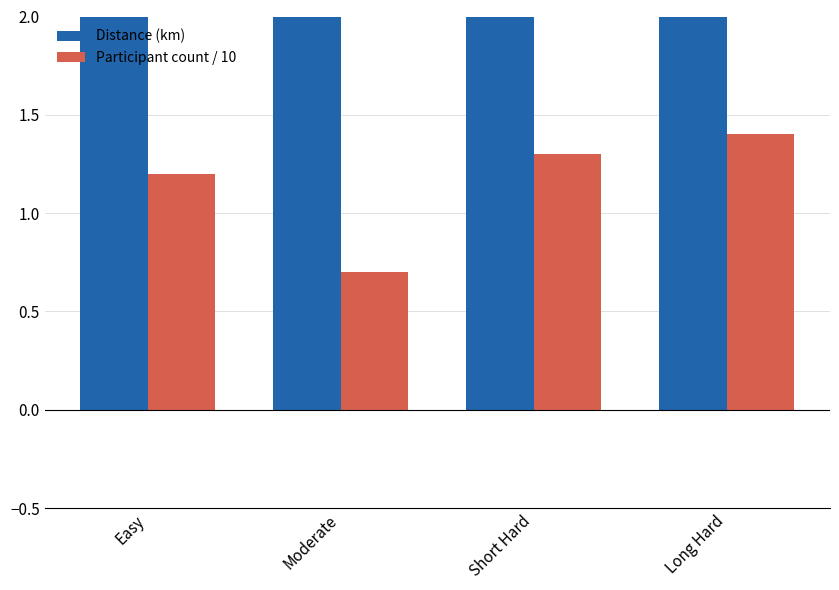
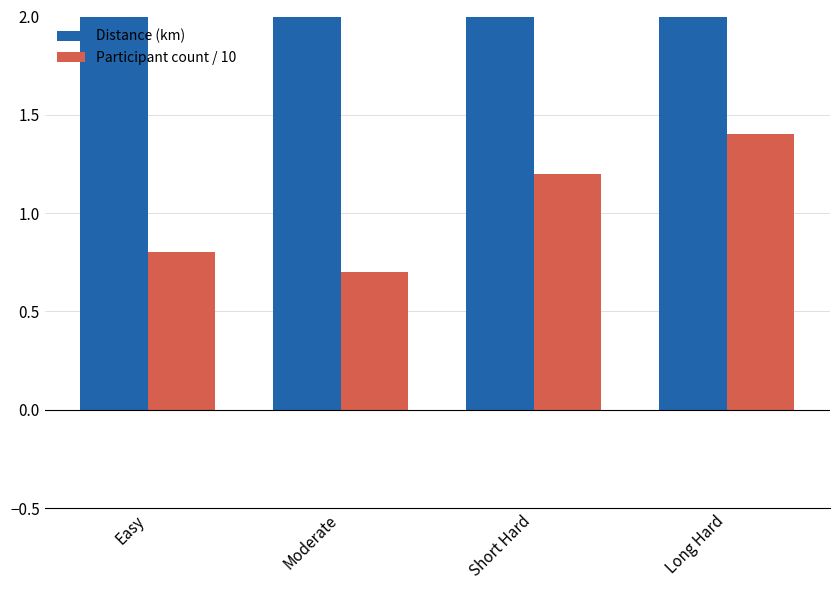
  {
    "Participant count / 10": {
-     "Easy": 1.20,
+     "Easy": 0.80,
      "Moderate": 0.70,
-     "Short Hard": 1.30,
+     "Short Hard": 1.20,
      "Long Hard": 1.40
    }
  }
